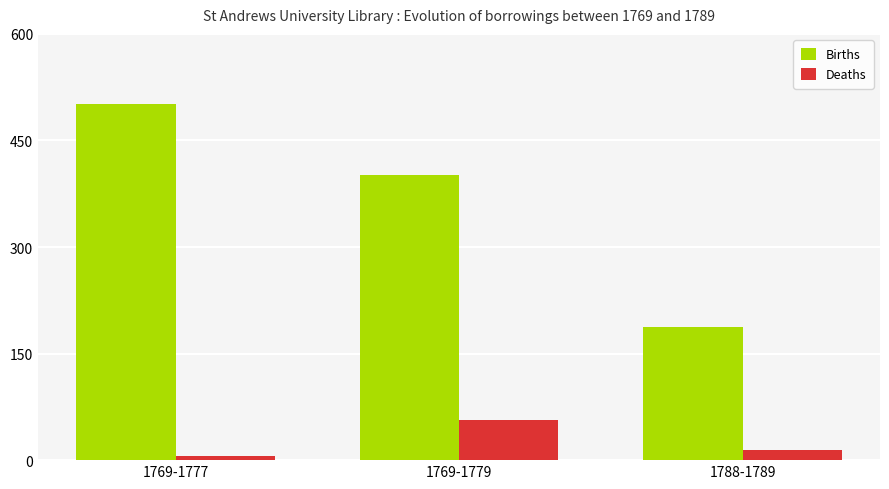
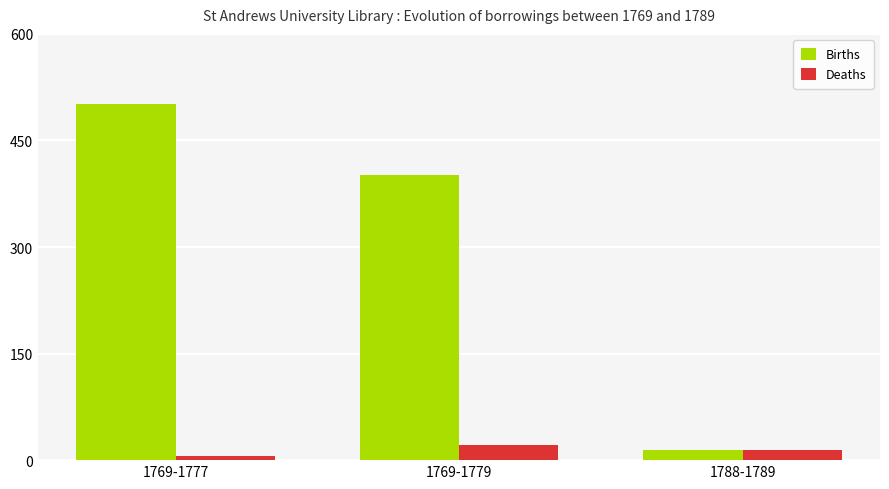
  {
    "Births": {
      "1769-1777": 500,
      "1769-1779": 400,
-     "1788-1789": 190
+     "1788-1789": 10
    },
    "Deaths": {
      "1769-1777": 10,
-     "1769-1779": 60,
+     "1769-1779": 20,
      "1788-1789": 10
    }
  }
